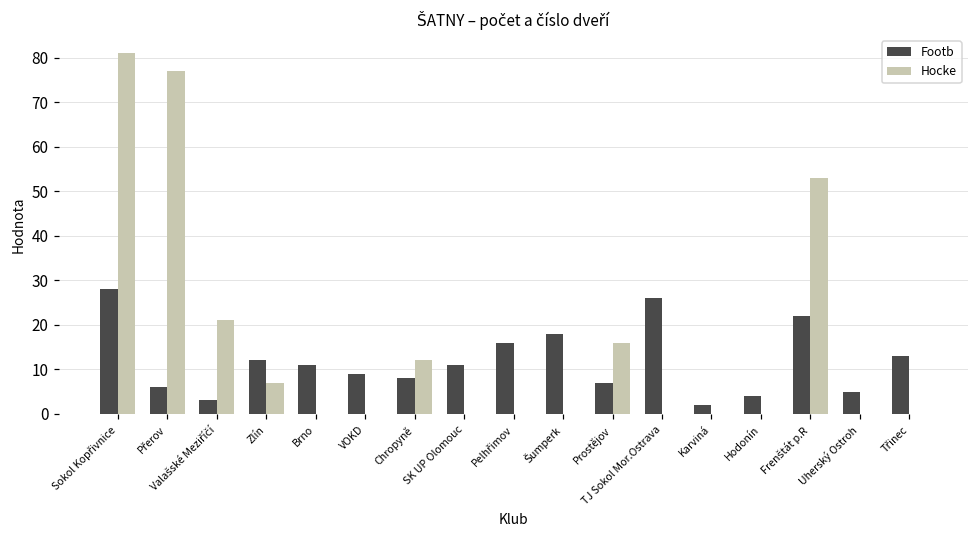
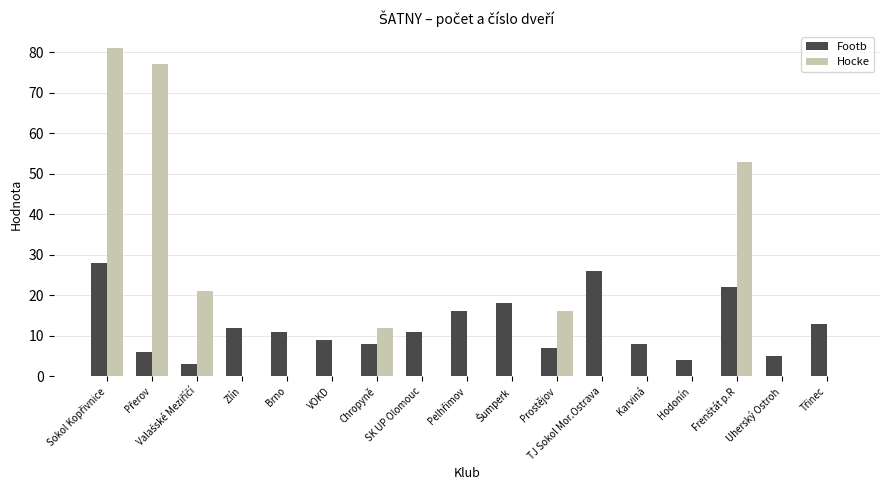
  {
    "Footb": {
      "Sokol Kopřivnice": 28,
      "Přerov": 6,
      "Valašské Meziříčí": 3,
      "Zlín": 12,
      "Brno": 11,
      "VOKD": 9,
      "Chropyně": 8,
      "SK UP Olomouc": 11,
      "Pelhřimov": 16,
      "Šumperk": 18,
      "Prostějov": 7,
      "TJ Sokol Mor.Ostrava": 26,
-     "Karviná": 2,
+     "Karviná": 8,
      "Hodonín": 4,
      "Frenštát p.R": 22,
      "Uherský Ostroh": 5,
      "Třinec": 13
    },
    "Hocke": {
      "Sokol Kopřivnice": 81,
      "Přerov": 77,
      "Valašské Meziříčí": 21,
-     "Zlín": 7,
+     "Zlín": 0,
      "Brno": 0,
      "VOKD": 0,
      "Chropyně": 12,
      "SK UP Olomouc": 0,
      "Pelhřimov": 0,
      "Šumperk": 0,
      "Prostějov": 16,
      "TJ Sokol Mor.Ostrava": 0,
      "Karviná": 0,
      "Hodonín": 0,
      "Frenštát p.R": 53,
      "Uherský Ostroh": 0,
      "Třinec": 0
    }
  }
